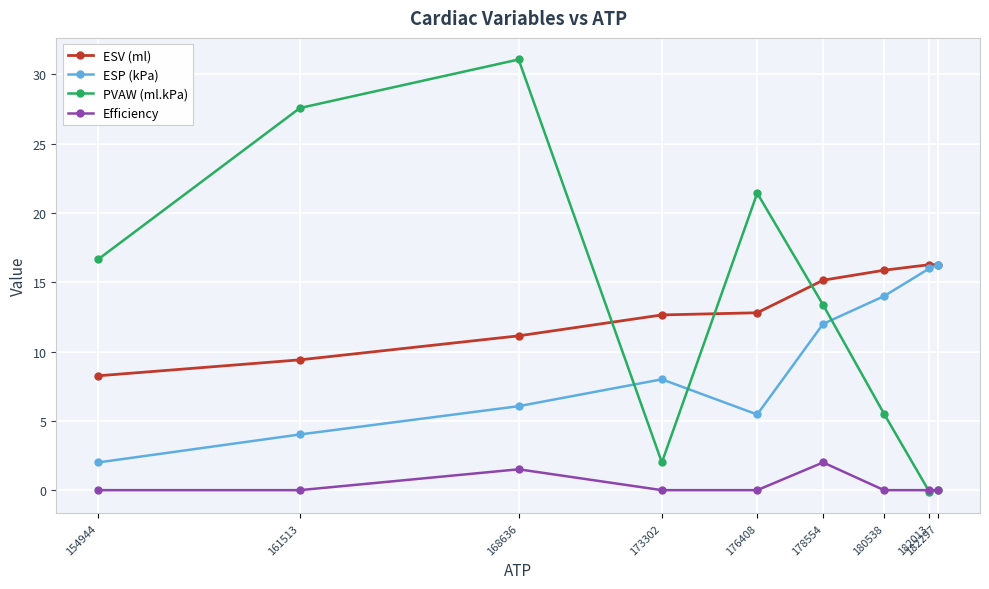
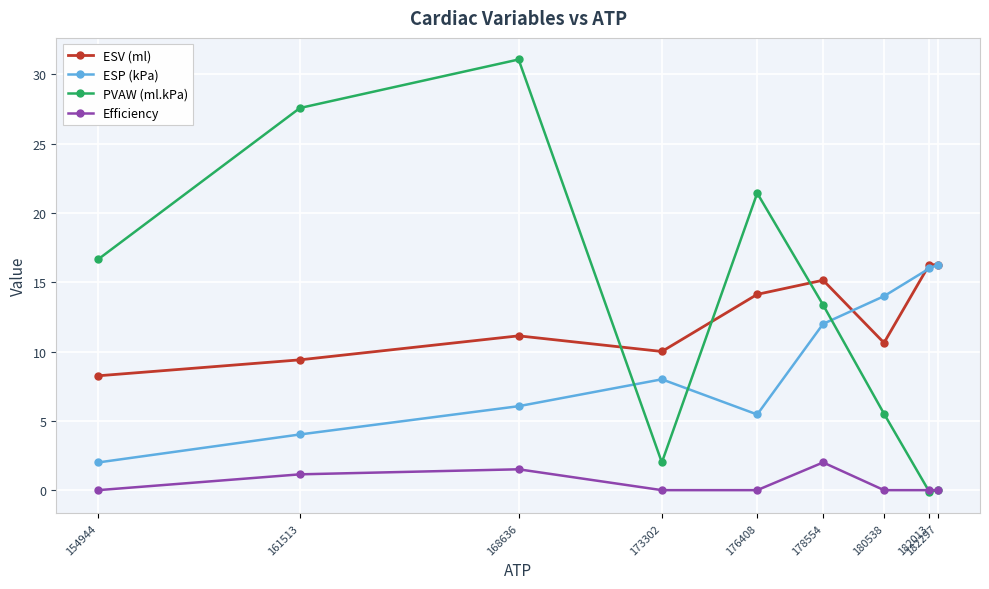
  {
    "ESV (ml)": {
      "154944": 8.3,
      "161513": 9.4,
      "168636": 11.1,
-     "173302": 12.6,
-     "176408": 12.8,
+     "173302": 10.0,
+     "176408": 14.1,
      "178554": 15.2,
-     "180538": 15.9,
+     "180538": 10.6,
      "182013": 16.3
    },
    "ESP (kPa)": {
      "154944": 2.0,
      "161513": 4.0,
      "168636": 6.1,
      "173302": 8.0,
      "176408": 5.5,
      "178554": 12.0,
      "180538": 14.0,
      "182013": 16.0
    },
    "PVAW (ml.kPa)": {
      "154944": 16.7,
      "161513": 27.6,
      "168636": 31.1,
      "173302": 2.0,
      "176408": 21.4,
      "178554": 13.4,
      "180538": 5.5
    },
    "Efficiency": {
      "154944": 0.0,
-     "161513": 0.0,
+     "161513": 1.1,
      "168636": 1.5,
      "173302": 0.0,
      "176408": 0.0,
      "178554": 2.0,
      "180538": 0.0
    }
  }
